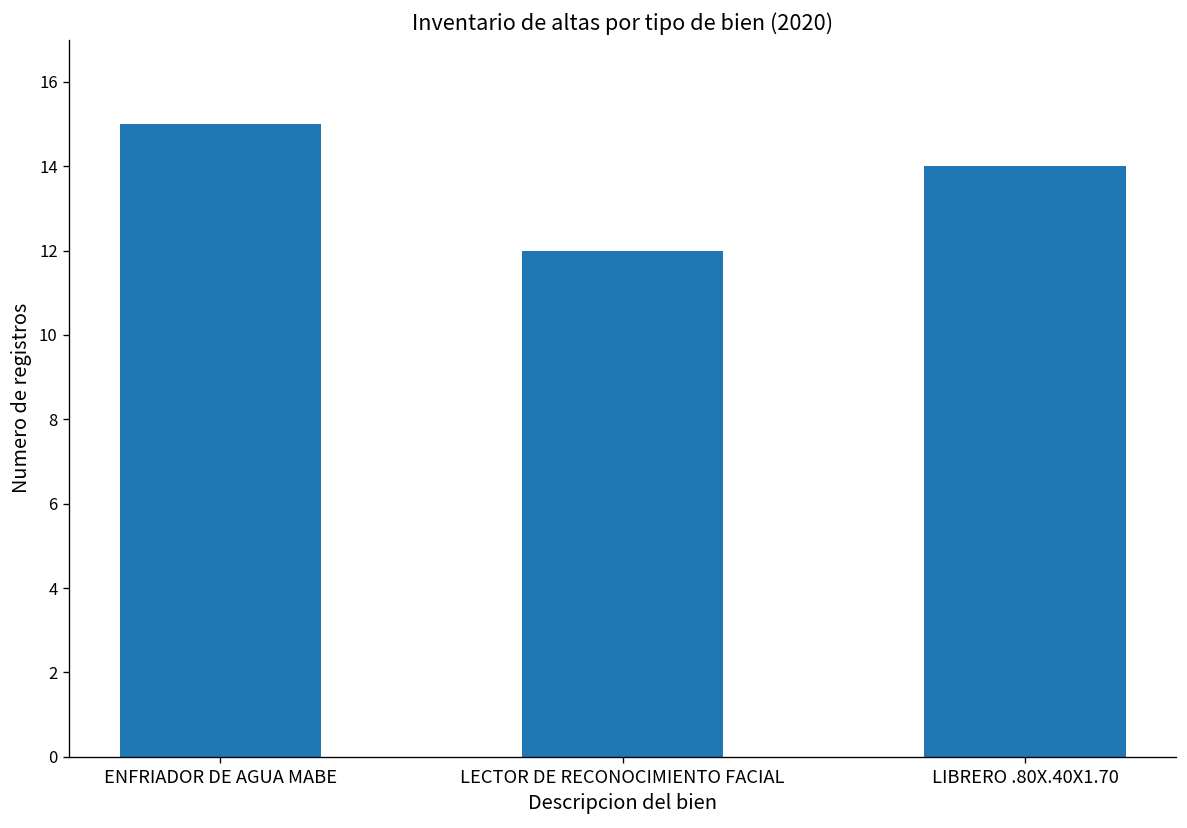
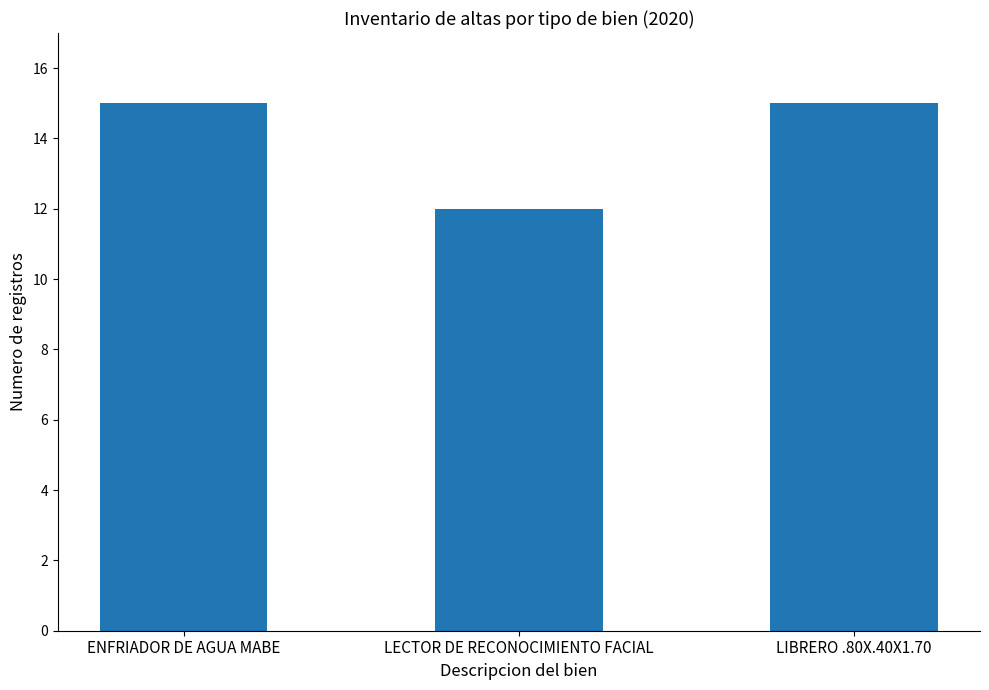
  {
    "ENFRIADOR DE AGUA MABE": 15,
    "LECTOR DE RECONOCIMIENTO FACIAL": 12,
-   "LIBRERO .80X.40X1.70": 14
+   "LIBRERO .80X.40X1.70": 15
  }
